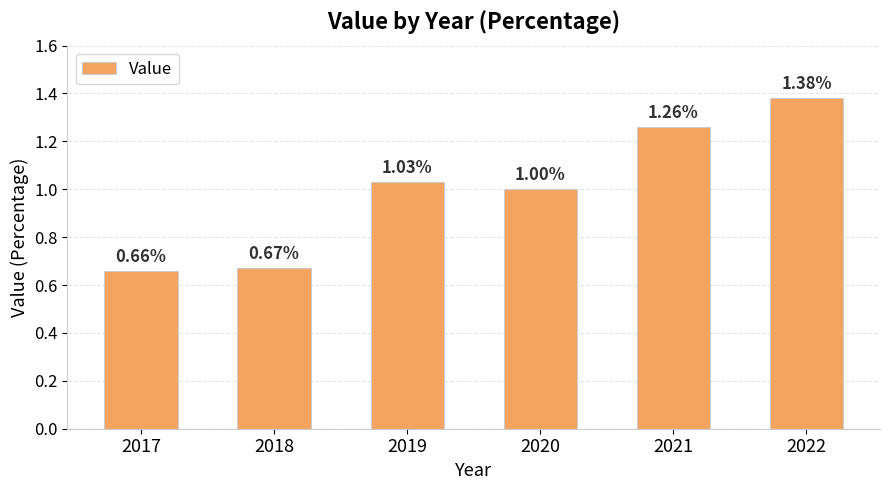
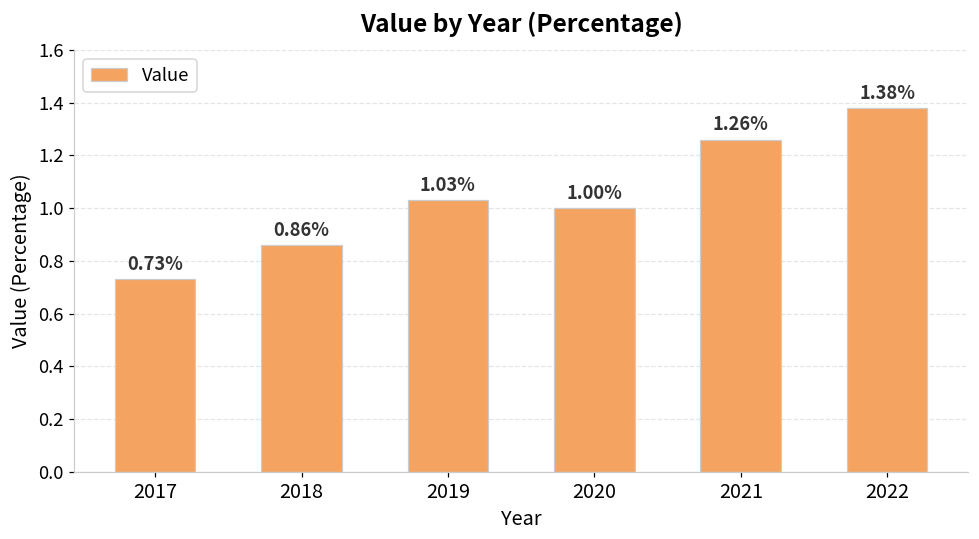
  {
-   "2017": "0.66%",
-   "2018": "0.67%",
+   "2017": "0.73%",
+   "2018": "0.86%",
    "2019": "1.03%",
    "2020": "1.00%",
    "2021": "1.26%",
    "2022": "1.38%"
  }
